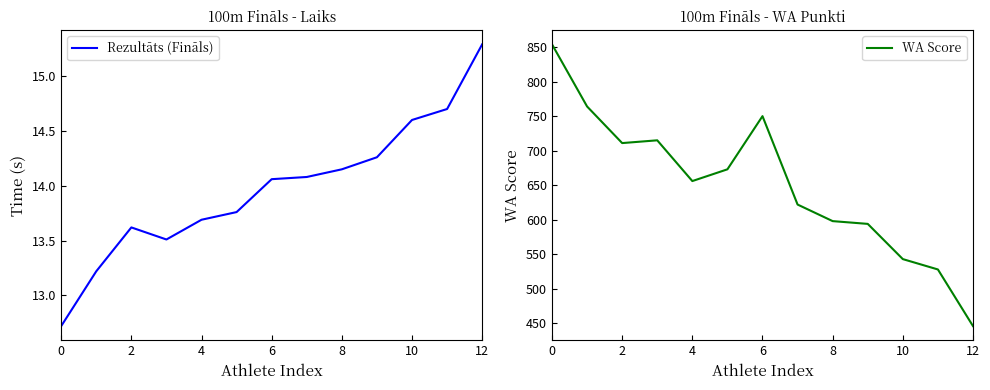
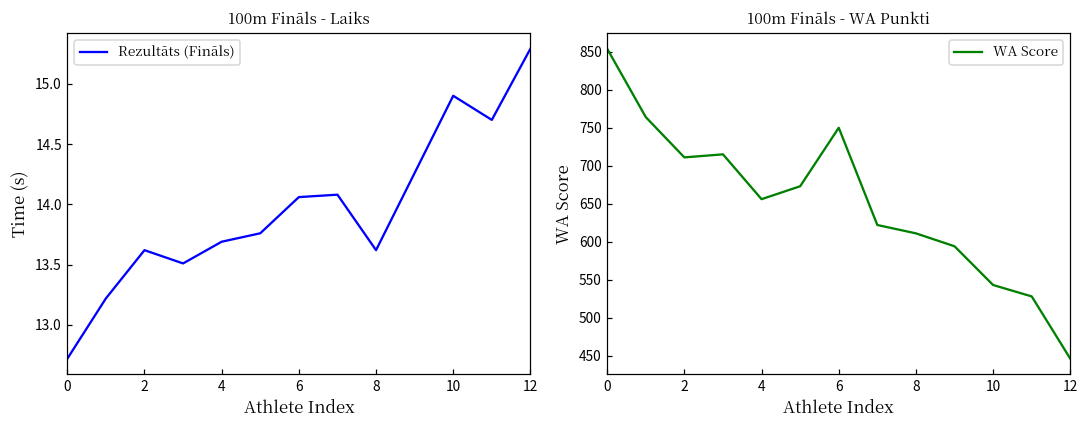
  {
    "100m Fināls - Laiks": {
      "0": 12.72,
      "2": 13.62,
      "4": 13.69,
      "6": 14.06,
-     "8": 14.15,
-     "10": 14.6,
+     "8": 13.62,
+     "10": 14.9,
      "12": 15.29
    },
    "100m Fināls - WA Punkti": {
      "0": 850,
      "2": 710,
      "4": 660,
      "6": 750,
-     "8": 600,
+     "8": 610,
      "10": 540,
      "12": 450
    }
  }
